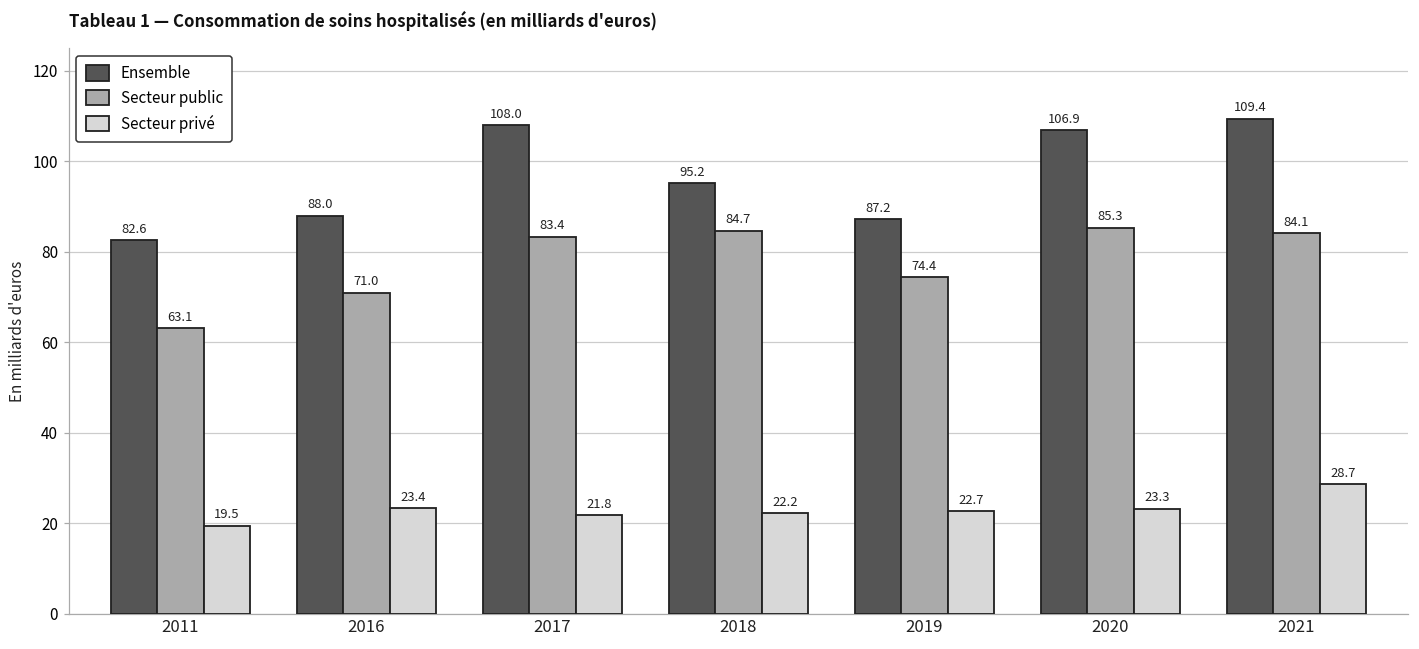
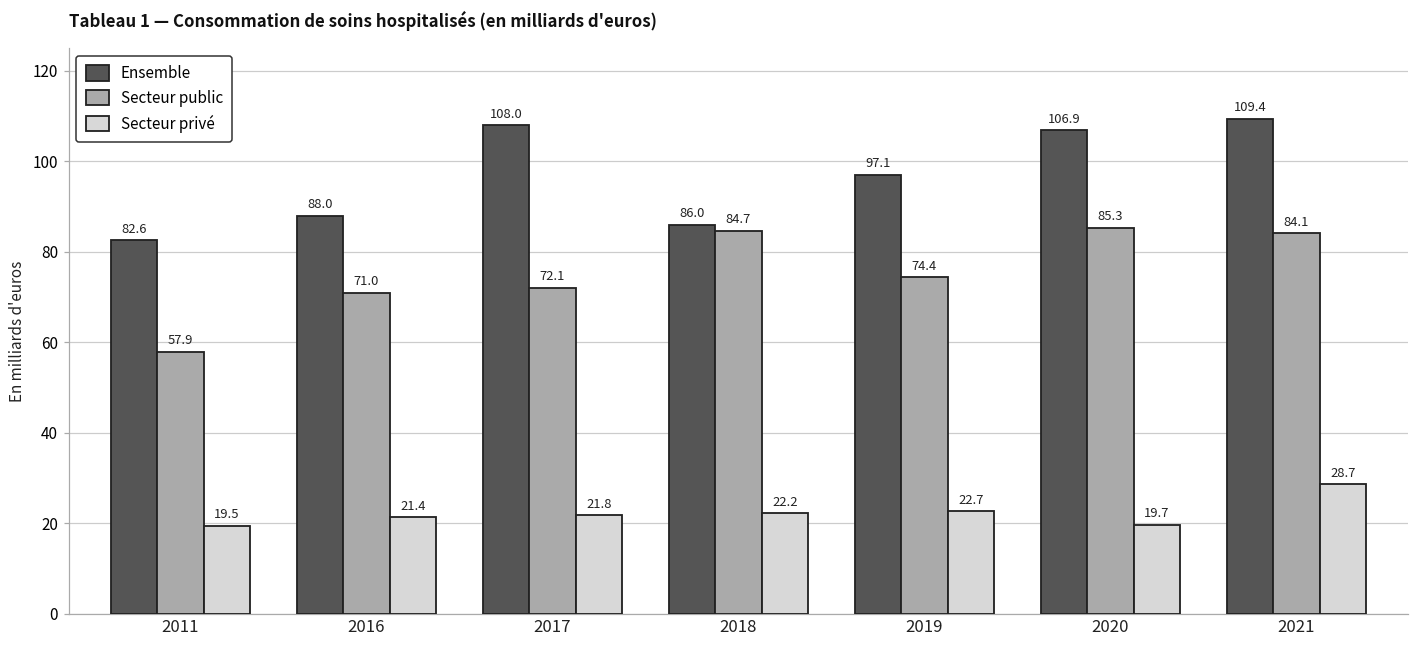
  {
    "Ensemble": {
      "2011": 82.6,
      "2016": 88.0,
      "2017": 108.0,
-     "2018": 95.2,
-     "2019": 87.2,
+     "2018": 86.0,
+     "2019": 97.1,
      "2020": 106.9,
      "2021": 109.4
    },
    "Secteur public": {
-     "2011": 63.1,
+     "2011": 57.9,
      "2016": 71.0,
-     "2017": 83.4,
+     "2017": 72.1,
      "2018": 84.7,
      "2019": 74.4,
      "2020": 85.3,
      "2021": 84.1
    },
    "Secteur privé": {
      "2011": 19.5,
-     "2016": 23.4,
+     "2016": 21.4,
      "2017": 21.8,
      "2018": 22.2,
      "2019": 22.7,
-     "2020": 23.3,
+     "2020": 19.7,
      "2021": 28.7
    }
  }
